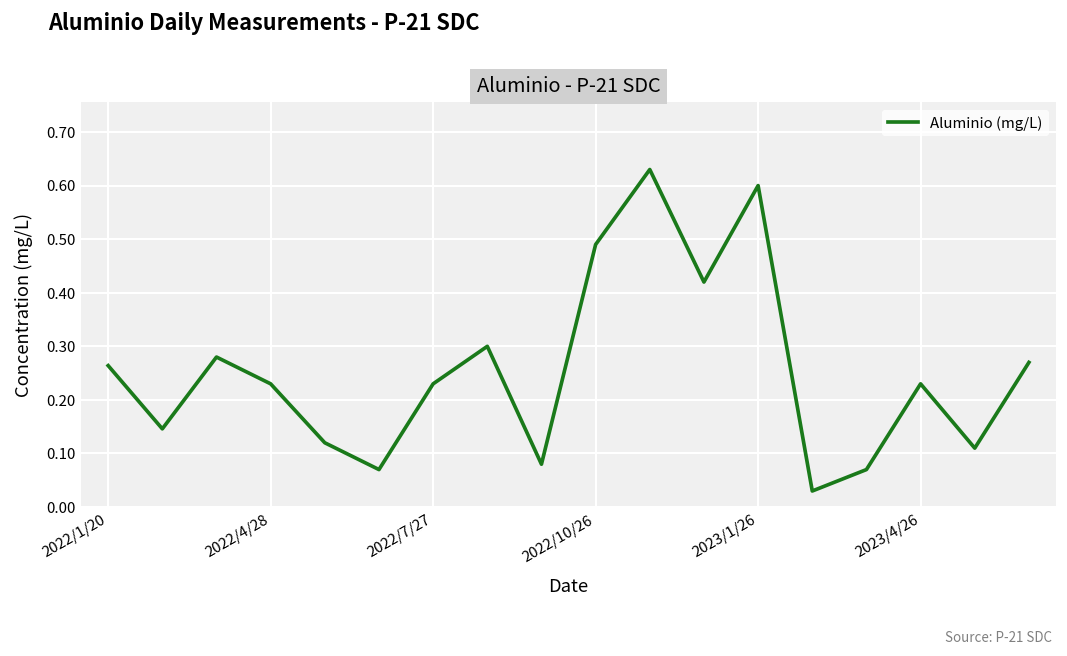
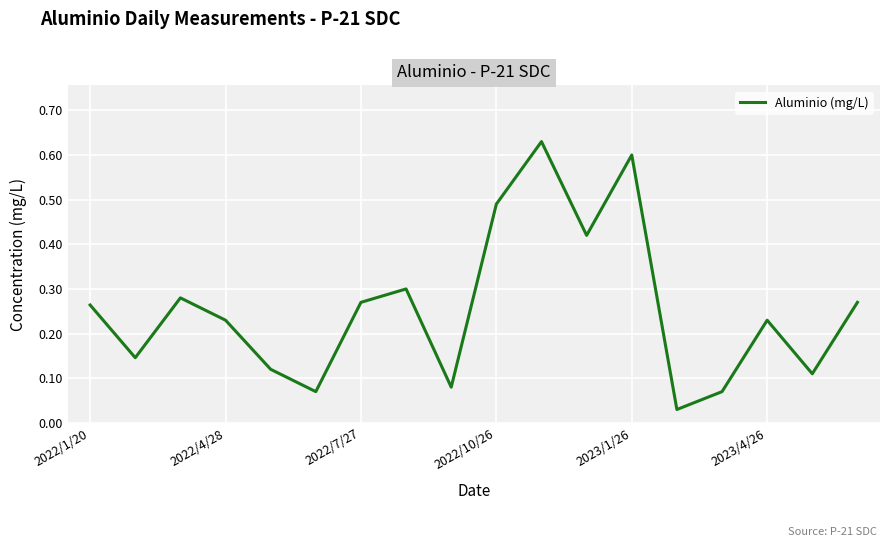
  {
    "2022/1/20": 0.26,
    "2022/4/28": 0.23,
-   "2022/7/27": 0.23,
+   "2022/7/27": 0.27,
    "2022/10/26": 0.49,
    "2023/1/26": 0.60,
    "2023/4/26": 0.23
  }
